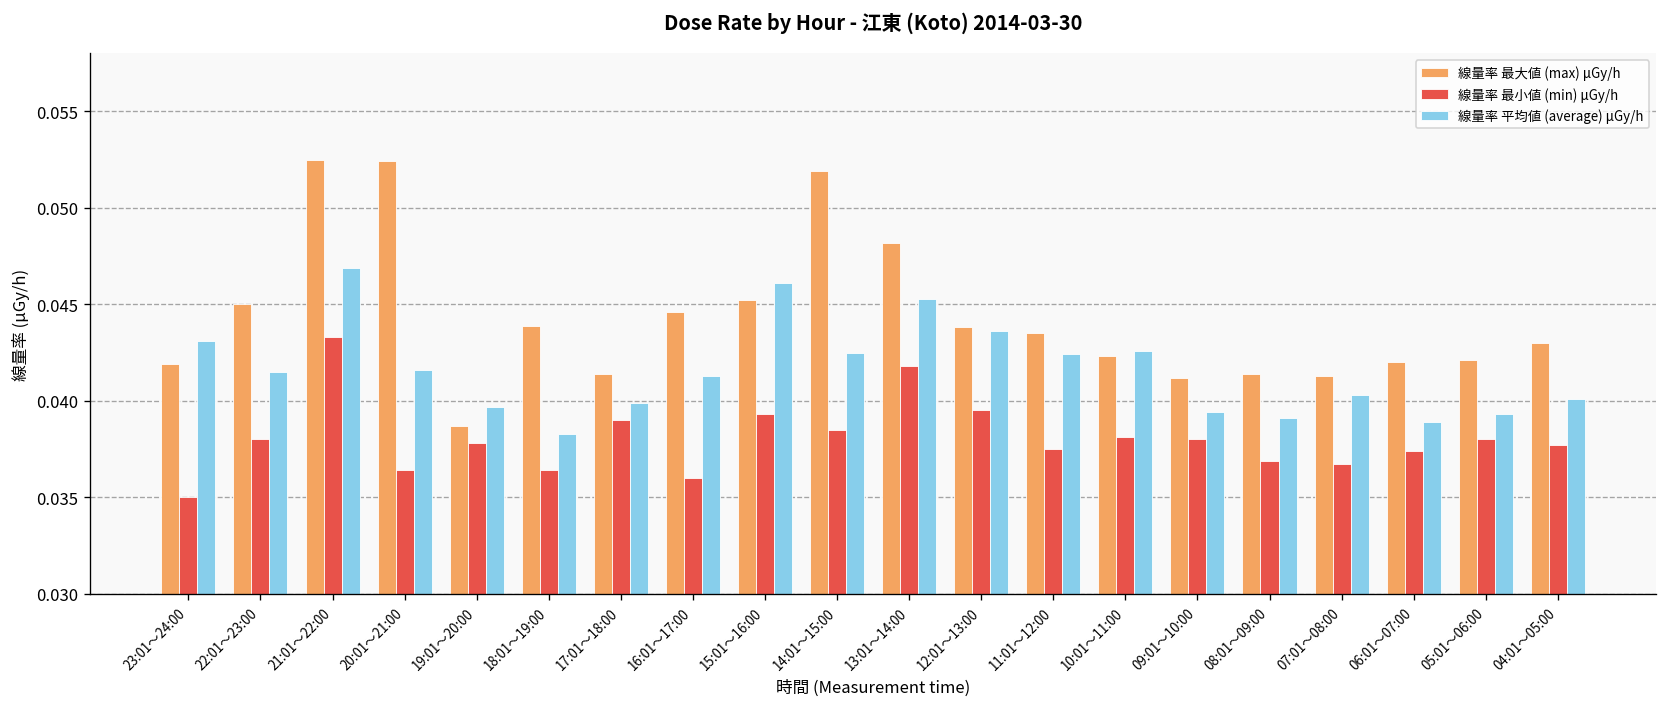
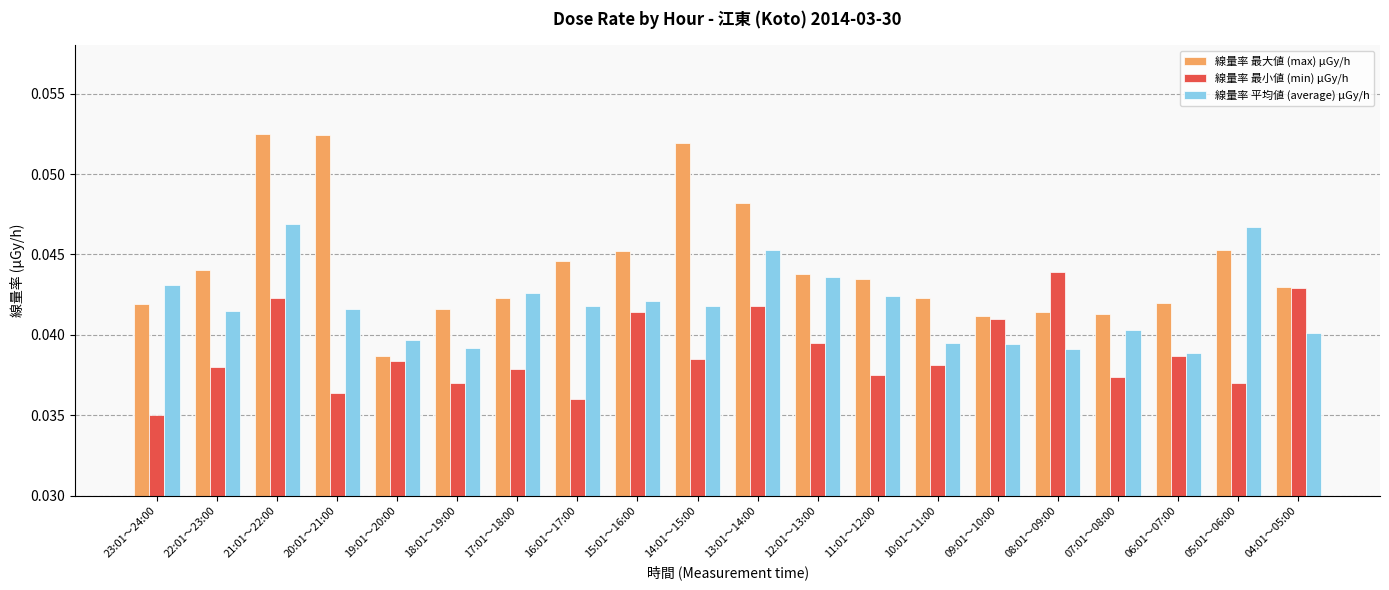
  {
    "線量率 最大値 (max) μGy/h": {
      "23:01～24:00": 0.0419,
-     "22:01～23:00": 0.045,
+     "22:01～23:00": 0.044,
      "21:01～22:00": 0.0525,
      "20:01～21:00": 0.0524,
      "19:01～20:00": 0.0387,
-     "18:01～19:00": 0.0439,
-     "17:01～18:00": 0.0414,
+     "18:01～19:00": 0.0416,
+     "17:01～18:00": 0.0423,
      "16:01～17:00": 0.0446,
      "15:01～16:00": 0.0452,
      "14:01～15:00": 0.0519,
      "13:01～14:00": 0.0482,
      "12:01～13:00": 0.0438,
      "11:01～12:00": 0.0435,
      "10:01～11:00": 0.0423,
      "09:01～10:00": 0.0412,
      "08:01～09:00": 0.0414,
      "07:01～08:00": 0.0413,
      "06:01～07:00": 0.0420,
-     "05:01～06:00": 0.0421,
+     "05:01～06:00": 0.0453,
      "04:01～05:00": 0.0430
    },
    "線量率 最小値 (min) μGy/h": {
      "23:01～24:00": 0.0350,
      "22:01～23:00": 0.0380,
-     "21:01～22:00": 0.0433,
+     "21:01～22:00": 0.0423,
      "20:01～21:00": 0.0364,
-     "19:01～20:00": 0.0378,
-     "18:01～19:00": 0.0364,
-     "17:01～18:00": 0.0390,
+     "19:01～20:00": 0.0384,
+     "18:01～19:00": 0.0370,
+     "17:01～18:00": 0.0379,
      "16:01～17:00": 0.0360,
-     "15:01～16:00": 0.0393,
+     "15:01～16:00": 0.0414,
      "14:01～15:00": 0.0385,
      "13:01～14:00": 0.0418,
      "12:01～13:00": 0.0395,
      "11:01～12:00": 0.0375,
      "10:01～11:00": 0.0381,
-     "09:01～10:00": 0.038,
-     "08:01～09:00": 0.0369,
-     "07:01～08:00": 0.0367,
-     "06:01～07:00": 0.0374,
-     "05:01～06:00": 0.038,
-     "04:01～05:00": 0.0377
+     "09:01～10:00": 0.041,
+     "08:01～09:00": 0.0439,
+     "07:01～08:00": 0.0374,
+     "06:01～07:00": 0.0387,
+     "05:01～06:00": 0.037,
+     "04:01～05:00": 0.0429
    },
    "線量率 平均値 (average) μGy/h": {
      "23:01～24:00": 0.0431,
      "22:01～23:00": 0.0415,
      "21:01～22:00": 0.0469,
      "20:01～21:00": 0.0416,
      "19:01～20:00": 0.0397,
-     "18:01～19:00": 0.0383,
-     "17:01～18:00": 0.0399,
-     "16:01～17:00": 0.0413,
-     "15:01～16:00": 0.0461,
-     "14:01～15:00": 0.0425,
+     "18:01～19:00": 0.0392,
+     "17:01～18:00": 0.0426,
+     "16:01～17:00": 0.0418,
+     "15:01～16:00": 0.0421,
+     "14:01～15:00": 0.0418,
      "13:01～14:00": 0.0453,
      "12:01～13:00": 0.0436,
      "11:01～12:00": 0.0424,
-     "10:01～11:00": 0.0426,
+     "10:01～11:00": 0.0395,
      "09:01～10:00": 0.0394,
      "08:01～09:00": 0.0391,
      "07:01～08:00": 0.0403,
      "06:01～07:00": 0.0389,
-     "05:01～06:00": 0.0393,
+     "05:01～06:00": 0.0467,
      "04:01～05:00": 0.0401
    }
  }
